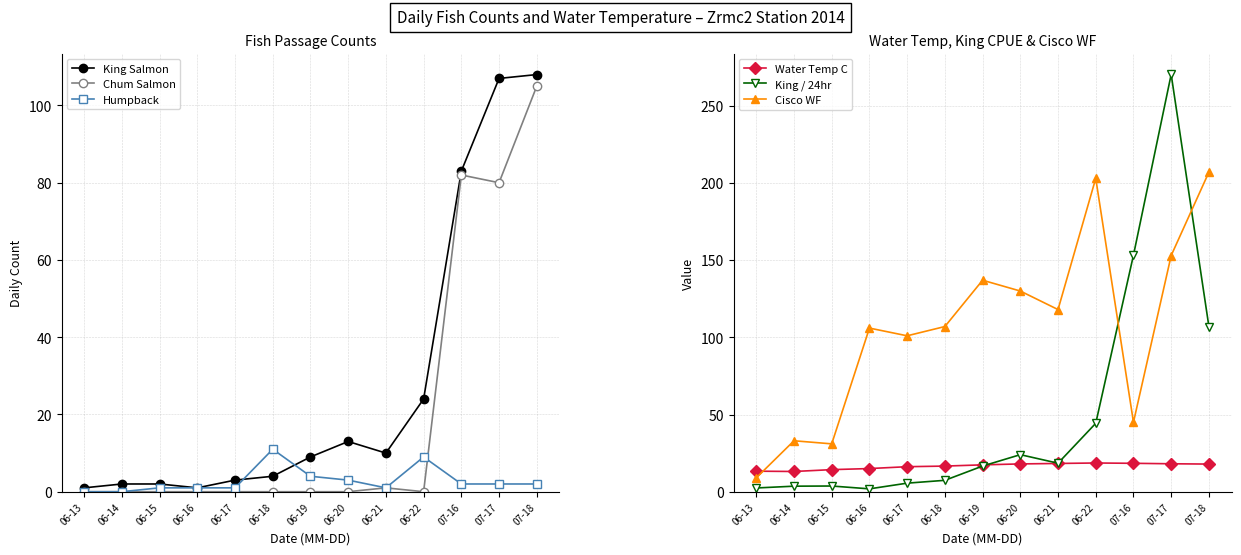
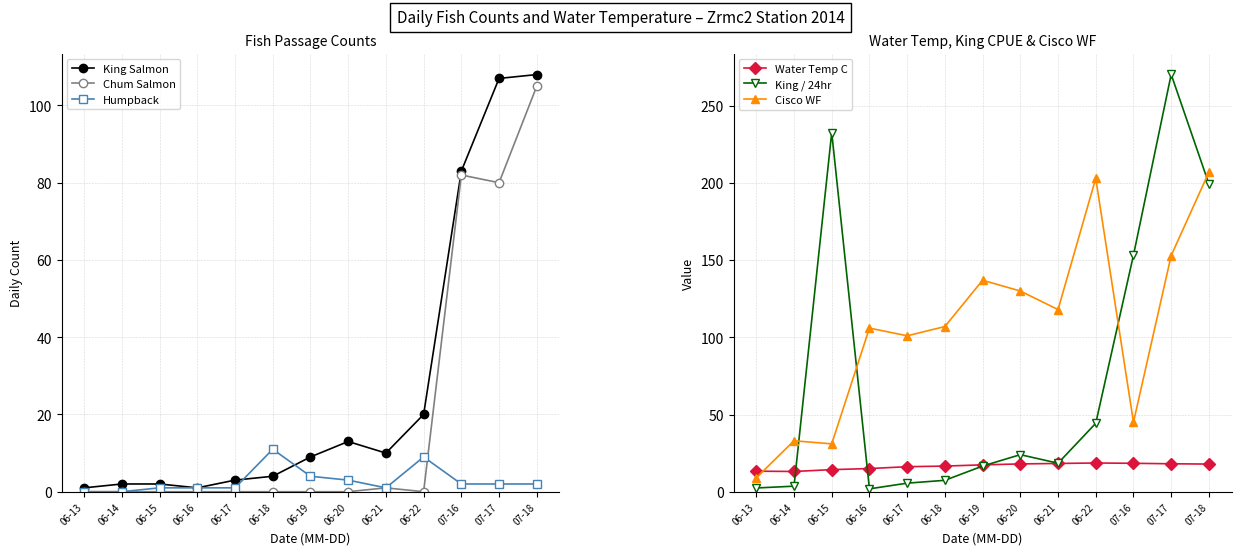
  {
    "Fish Passage Counts": {
      "King Salmon": {
        "06-13": 1,
        "06-14": 2,
        "06-15": 2,
        "06-17": 3,
        "06-18": 4,
        "06-19": 9,
        "06-20": 13,
        "06-21": 10,
-       "06-22": 24,
+       "06-22": 20,
        "07-16": 83,
        "07-17": 107,
        "07-18": 108
      },
      "Chum Salmon": {
        "06-15": 0,
        "06-16": 0,
        "06-17": 0,
        "06-18": 0,
        "06-19": 0,
        "06-20": 0,
        "06-22": 0,
        "07-16": 82,
        "07-17": 80,
        "07-18": 105
      },
      "Humpback": {
        "06-15": 1,
        "06-17": 1,
        "06-18": 11,
        "06-19": 4,
        "06-20": 3,
        "06-22": 9,
        "07-16": 2,
        "07-17": 2,
        "07-18": 2
      }
    },
    "Water Temp, King CPUE & Cisco WF": {
      "Water Temp C": {
        "06-13": 13,
        "06-14": 13,
        "06-15": 14,
        "06-16": 15,
        "06-17": 16,
        "06-18": 17,
        "06-20": 18,
        "06-22": 19,
        "07-16": 18,
        "07-17": 18,
        "07-18": 18
      },
      "King / 24hr": {
        "06-13": 2,
        "06-14": 4,
-       "06-15": 4,
+       "06-15": 233,
        "06-16": 2,
        "06-17": 6,
        "06-18": 7,
        "06-20": 24,
        "06-22": 44,
        "07-16": 153,
        "07-17": 270,
-       "07-18": 107
+       "07-18": 199
      },
      "Cisco WF": {
        "06-13": 9,
        "06-14": 33,
        "06-15": 31,
        "06-16": 106,
        "06-17": 101,
        "06-18": 107,
        "06-19": 137,
        "06-20": 130,
        "06-21": 118,
        "06-22": 203,
        "07-16": 45,
        "07-17": 153,
        "07-18": 207
      }
    }
  }
